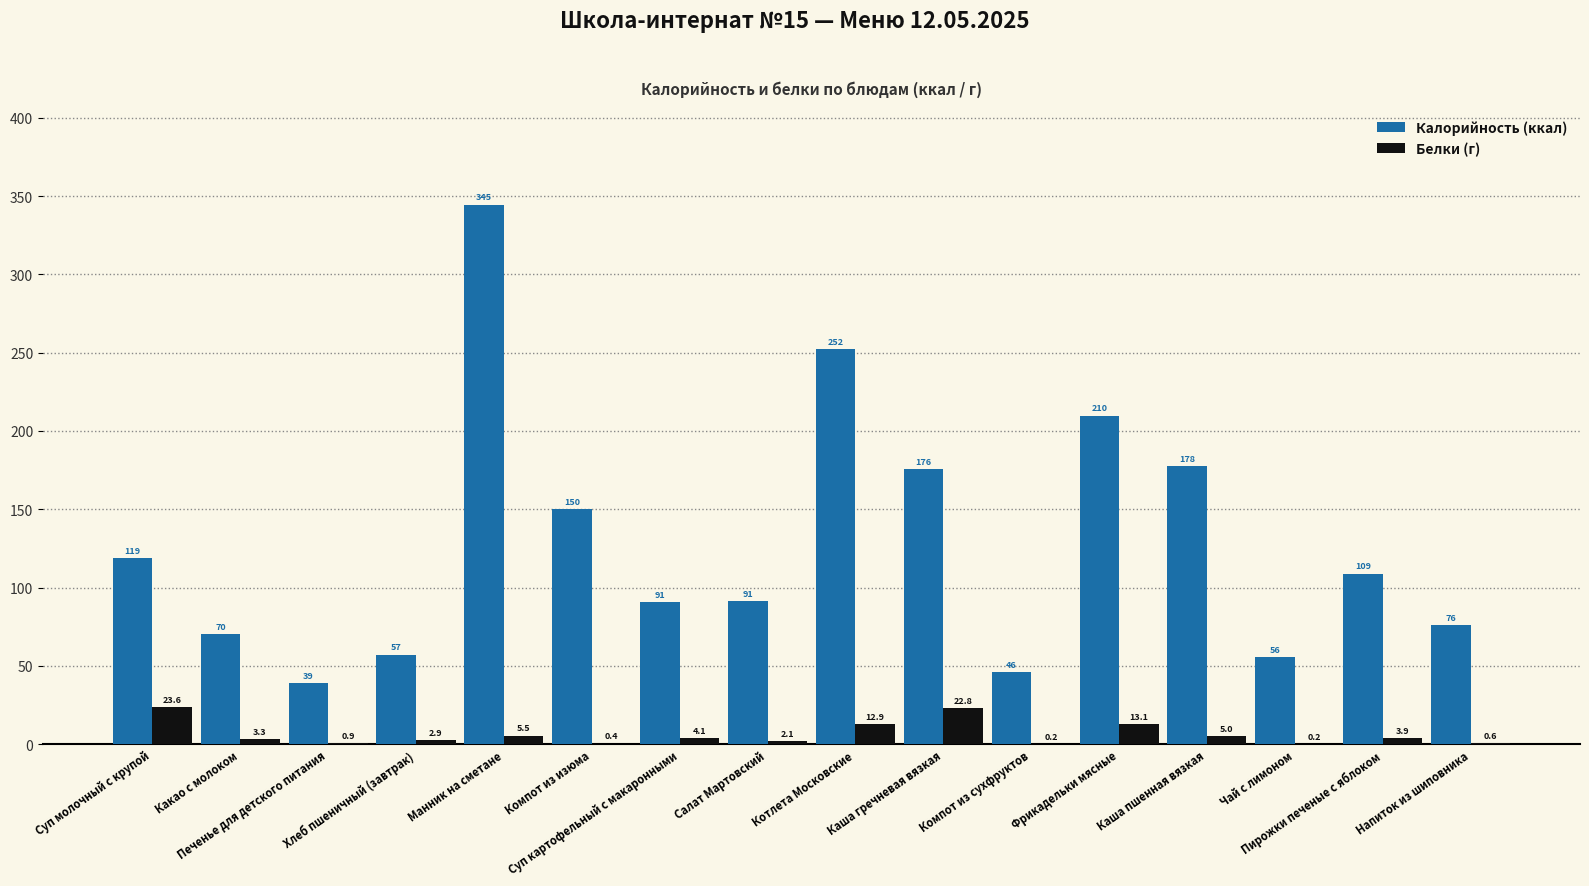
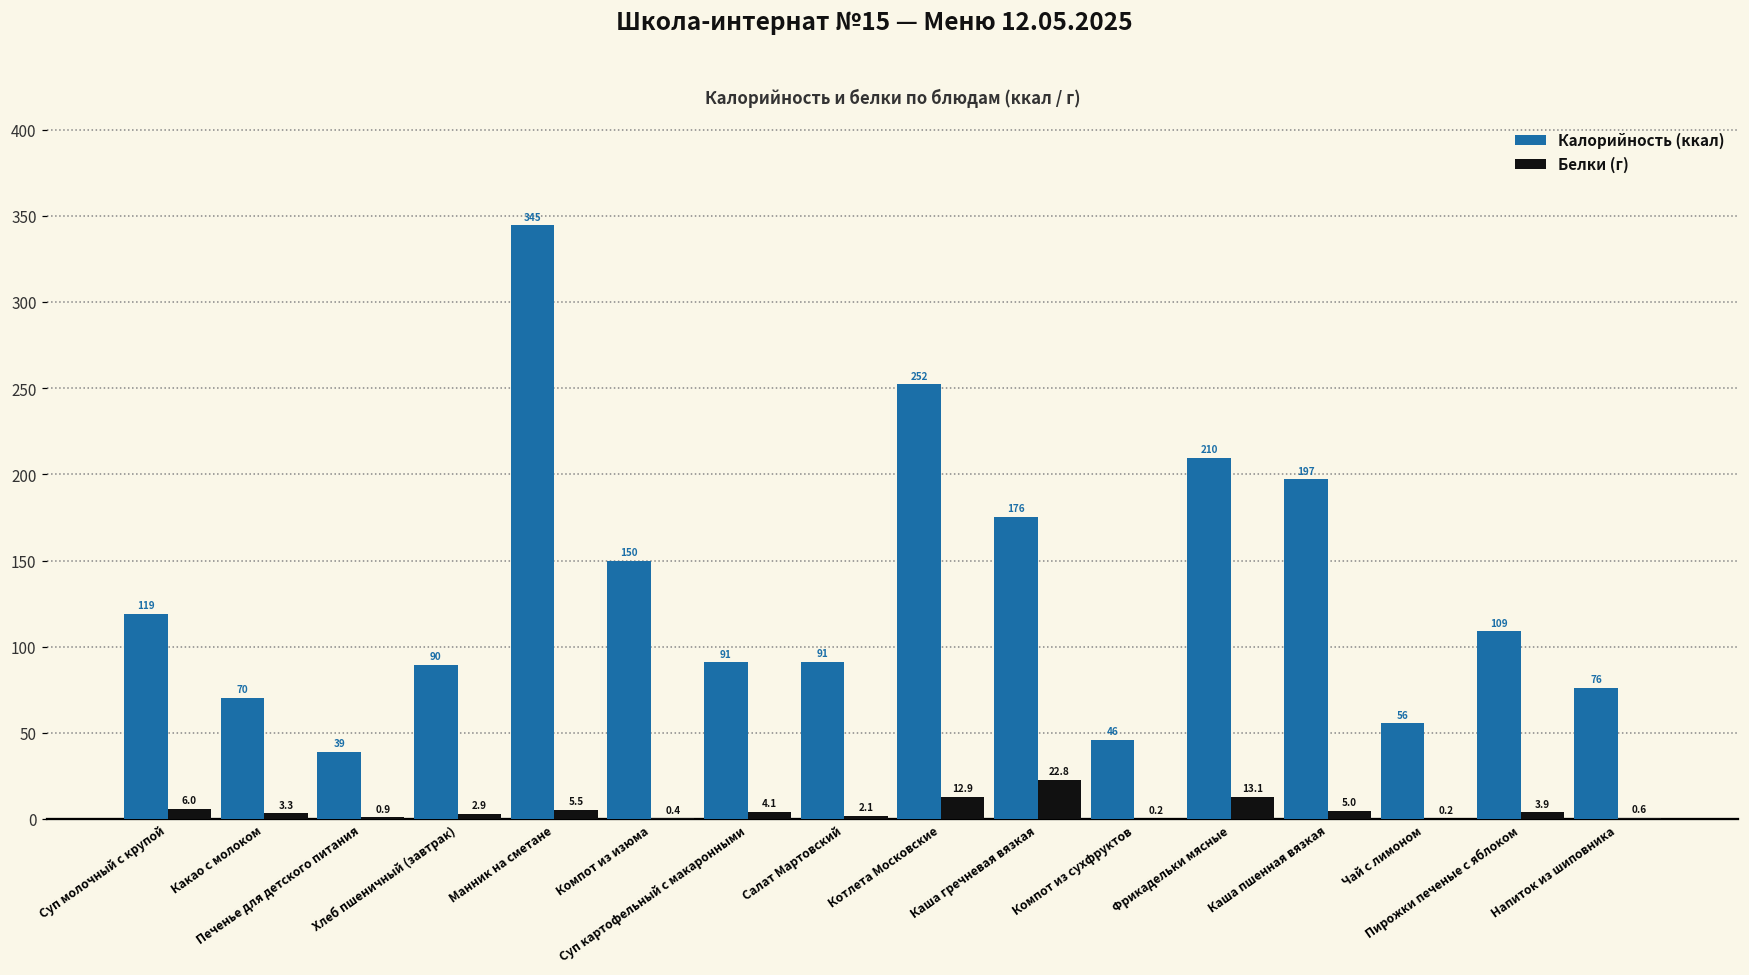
  {
    "Калорийность (ккал)": {
      "Суп молочный с крупой": 119,
      "Какао с молоком": 70,
      "Печенье для детского питания": 39,
-     "Хлеб пшеничный (завтрак)": 57,
+     "Хлеб пшеничный (завтрак)": 90,
      "Манник на сметане": 345,
      "Компот из изюма": 150,
      "Суп картофельный с макаронными": 91,
      "Салат Мартовский": 91,
      "Котлета Московские": 252,
      "Каша гречневая вязкая": 176,
      "Компот из сухфруктов": 46,
      "Фрикадельки мясные": 210,
-     "Каша пшенная вязкая": 178,
+     "Каша пшенная вязкая": 197,
      "Чай с лимоном": 56,
      "Пирожки печеные с яблоком": 109,
      "Напиток из шиповника": 76
    },
    "Белки (г)": {
-     "Суп молочный с крупой": 23.6,
+     "Суп молочный с крупой": 6.0,
      "Какао с молоком": 3.3,
      "Печенье для детского питания": 0.9,
      "Хлеб пшеничный (завтрак)": 2.9,
      "Манник на сметане": 5.5,
      "Компот из изюма": 0.4,
      "Суп картофельный с макаронными": 4.1,
      "Салат Мартовский": 2.1,
      "Котлета Московские": 12.9,
      "Каша гречневая вязкая": 22.8,
      "Компот из сухфруктов": 0.2,
      "Фрикадельки мясные": 13.1,
      "Каша пшенная вязкая": 5.0,
      "Чай с лимоном": 0.2,
      "Пирожки печеные с яблоком": 3.9,
      "Напиток из шиповника": 0.6
    }
  }
